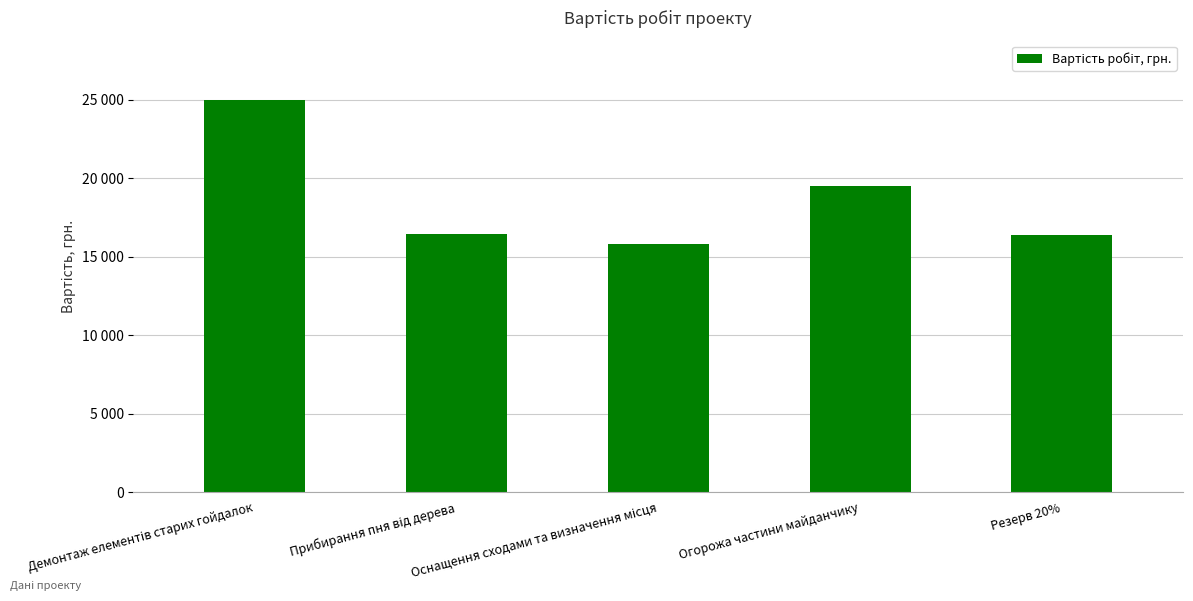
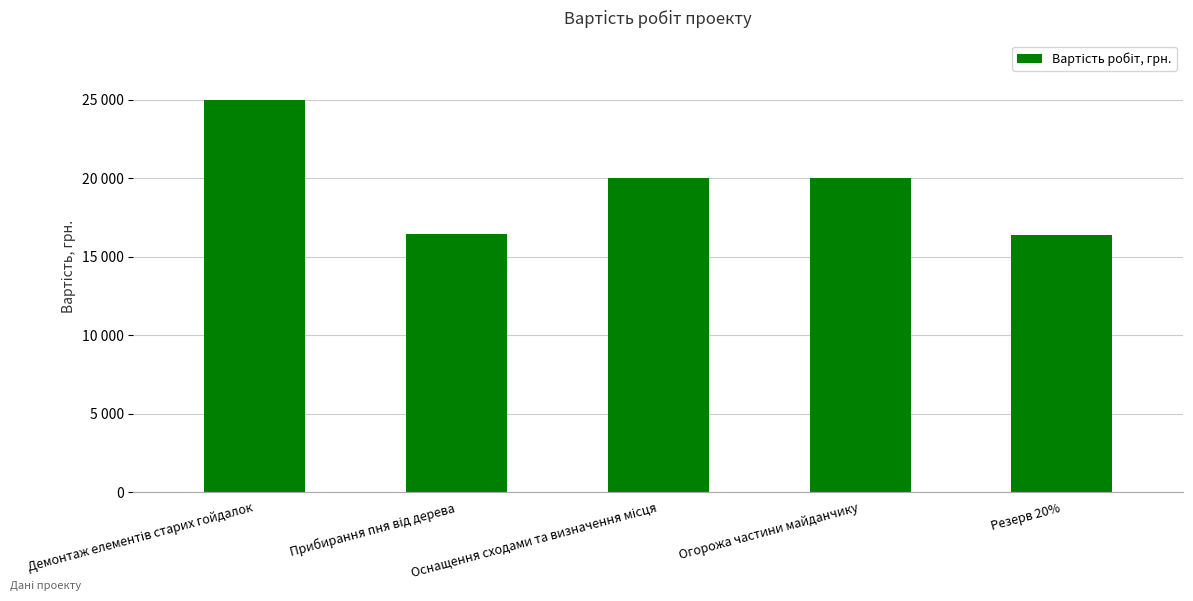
  {
    "Демонтаж елементів старих гойдалок": 25000,
    "Прибирання пня від дерева": 16400,
-   "Оснащення сходами та визначення місця": 15800,
-   "Огорожа частини майданчику": 19500,
+   "Оснащення сходами та визначення місця": 20000,
+   "Огорожа частини майданчику": 20000,
    "Резерв 20%": 16400
  }
